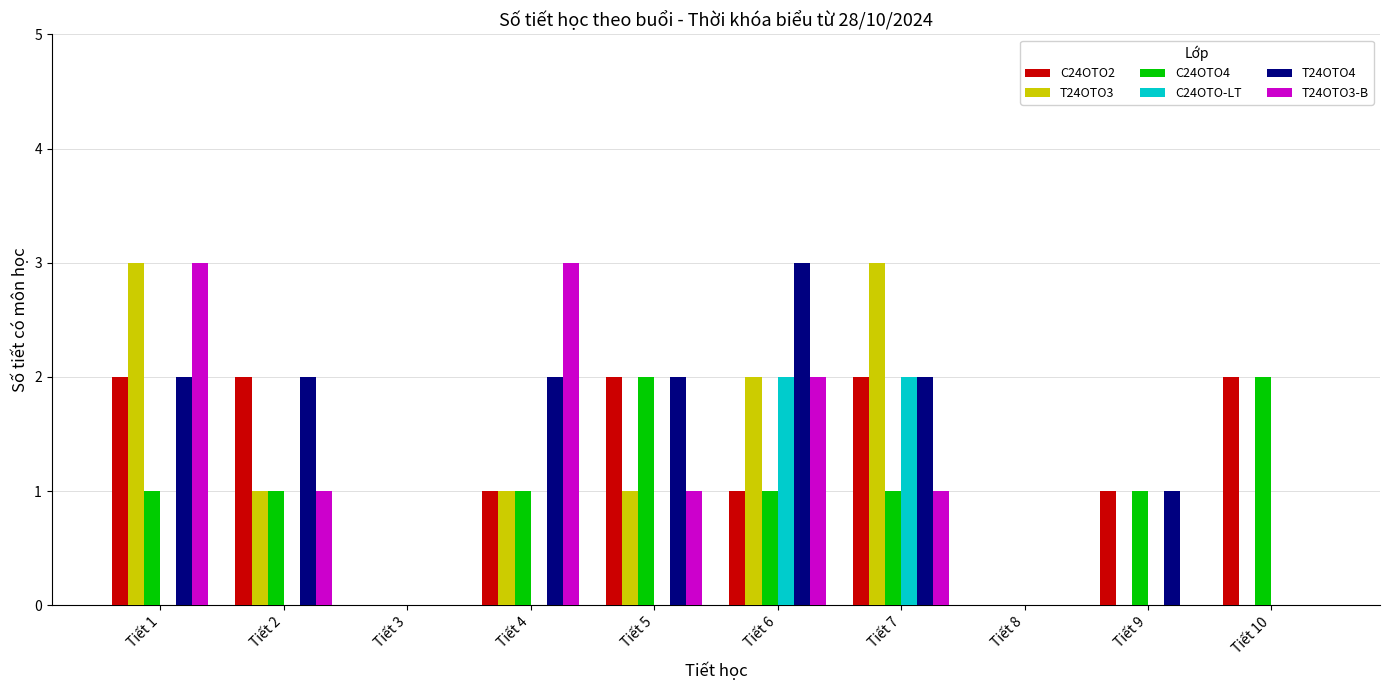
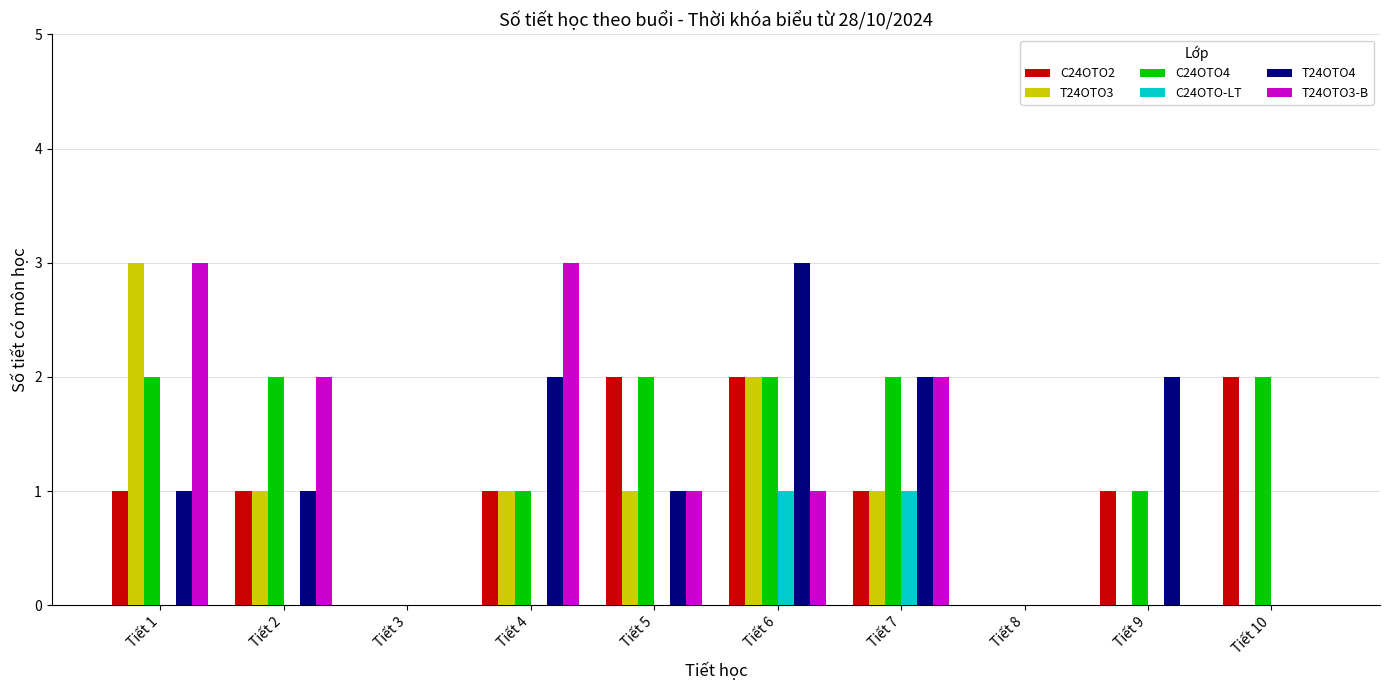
  {
    "C24OTO2": {
-     "Tiết 1": 2,
-     "Tiết 2": 2,
+     "Tiết 1": 1,
+     "Tiết 2": 1,
      "Tiết 3": 0,
      "Tiết 4": 1,
      "Tiết 5": 2,
-     "Tiết 6": 1,
-     "Tiết 7": 2,
+     "Tiết 6": 2,
+     "Tiết 7": 1,
      "Tiết 8": 0,
      "Tiết 9": 1,
      "Tiết 10": 2
    },
    "T24OTO3": {
      "Tiết 1": 3,
      "Tiết 2": 1,
      "Tiết 3": 0,
      "Tiết 4": 1,
      "Tiết 5": 1,
      "Tiết 6": 2,
-     "Tiết 7": 3,
+     "Tiết 7": 1,
      "Tiết 8": 0,
      "Tiết 9": 0,
      "Tiết 10": 0
    },
    "C24OTO4": {
-     "Tiết 1": 1,
-     "Tiết 2": 1,
+     "Tiết 1": 2,
+     "Tiết 2": 2,
      "Tiết 3": 0,
      "Tiết 4": 1,
      "Tiết 5": 2,
-     "Tiết 6": 1,
-     "Tiết 7": 1,
+     "Tiết 6": 2,
+     "Tiết 7": 2,
      "Tiết 8": 0,
      "Tiết 9": 1,
      "Tiết 10": 2
    },
    "C24OTO-LT": {
      "Tiết 1": 0,
      "Tiết 2": 0,
      "Tiết 3": 0,
      "Tiết 4": 0,
      "Tiết 5": 0,
-     "Tiết 6": 2,
-     "Tiết 7": 2,
+     "Tiết 6": 1,
+     "Tiết 7": 1,
      "Tiết 8": 0,
      "Tiết 9": 0,
      "Tiết 10": 0
    },
    "T24OTO4": {
-     "Tiết 1": 2,
-     "Tiết 2": 2,
+     "Tiết 1": 1,
+     "Tiết 2": 1,
      "Tiết 3": 0,
      "Tiết 4": 2,
-     "Tiết 5": 2,
+     "Tiết 5": 1,
      "Tiết 6": 3,
      "Tiết 7": 2,
      "Tiết 8": 0,
-     "Tiết 9": 1,
+     "Tiết 9": 2,
      "Tiết 10": 0
    },
    "T24OTO3-B": {
      "Tiết 1": 3,
-     "Tiết 2": 1,
+     "Tiết 2": 2,
      "Tiết 3": 0,
      "Tiết 4": 3,
      "Tiết 5": 1,
-     "Tiết 6": 2,
-     "Tiết 7": 1,
+     "Tiết 6": 1,
+     "Tiết 7": 2,
      "Tiết 8": 0,
      "Tiết 9": 0,
      "Tiết 10": 0
    }
  }
